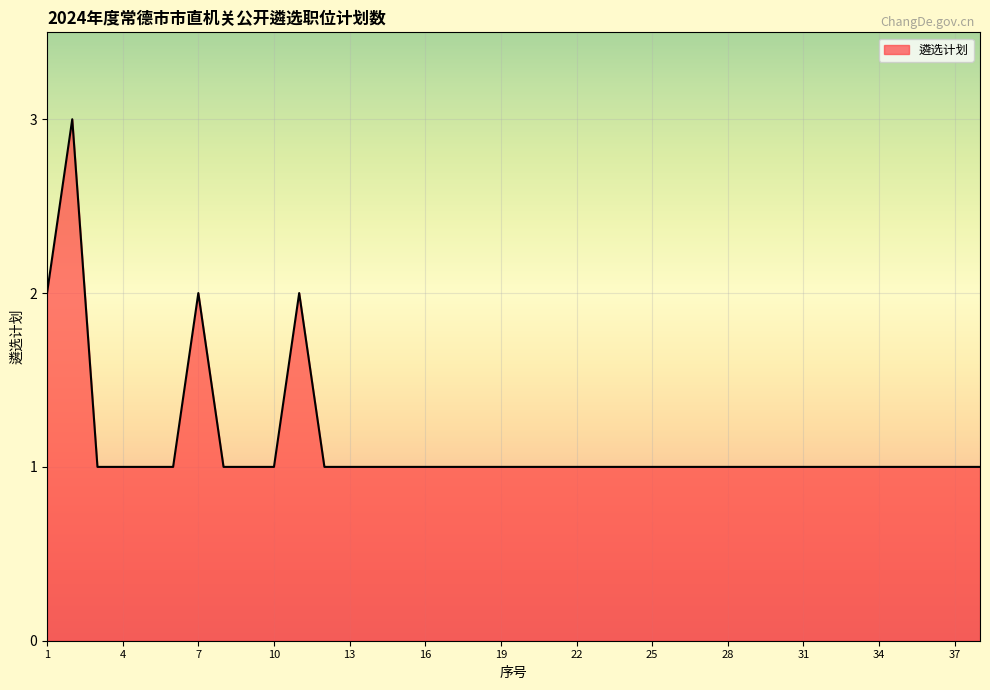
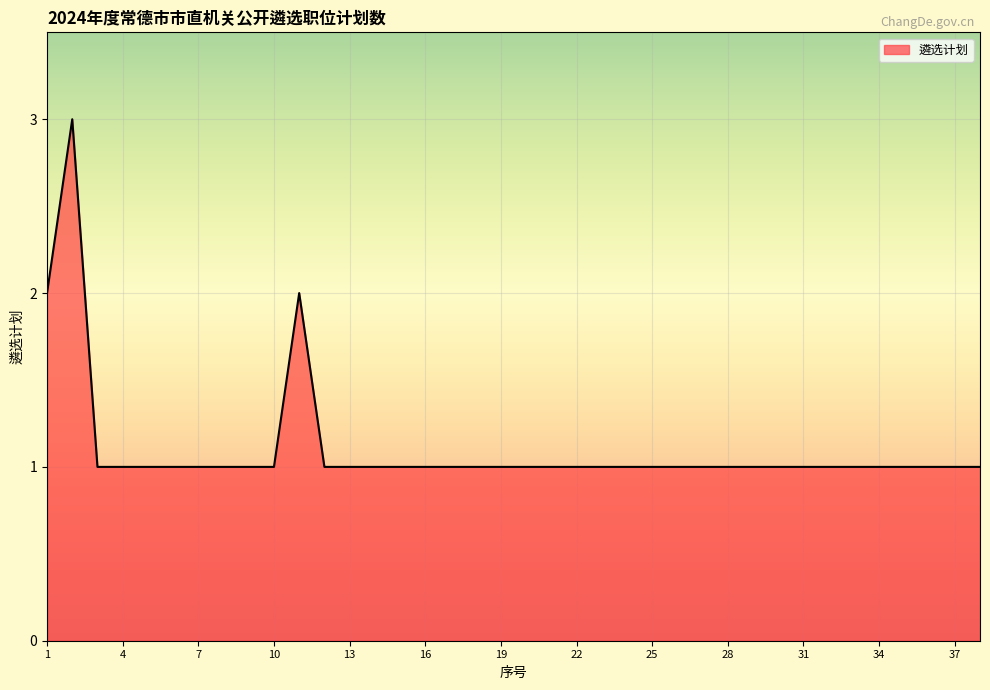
  {
    "1": 2,
    "4": 1,
-   "7": 2,
+   "7": 1,
    "10": 1,
    "13": 1,
    "16": 1,
    "19": 1,
    "22": 1,
    "25": 1,
    "28": 1,
    "31": 1,
    "34": 1,
    "37": 1
  }
